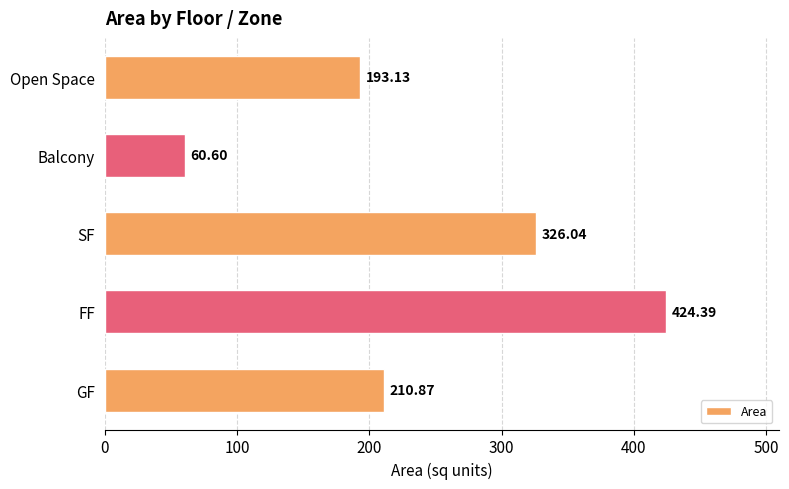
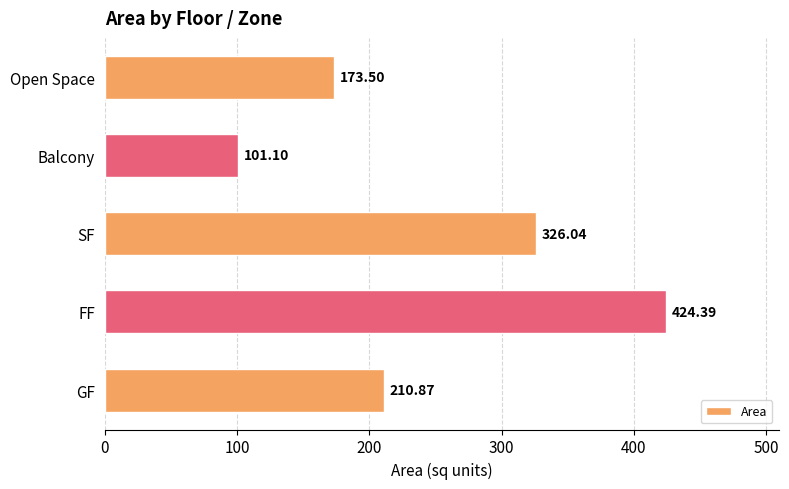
  {
-   "Open Space": 193.13,
-   "Balcony": 60.60,
+   "Open Space": 173.50,
+   "Balcony": 101.10,
    "SF": 326.04,
    "FF": 424.39,
    "GF": 210.87
  }
